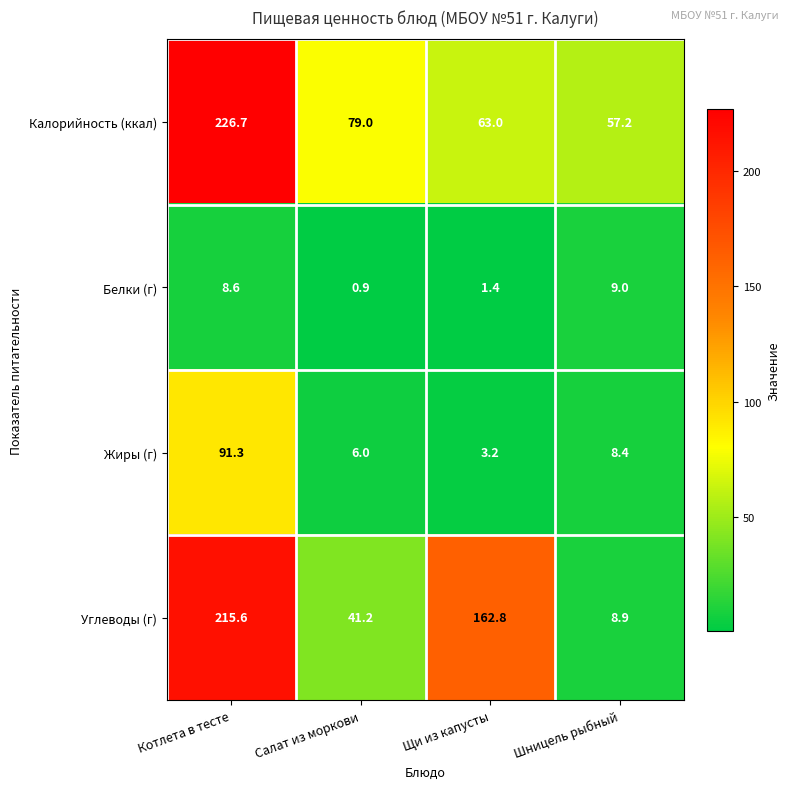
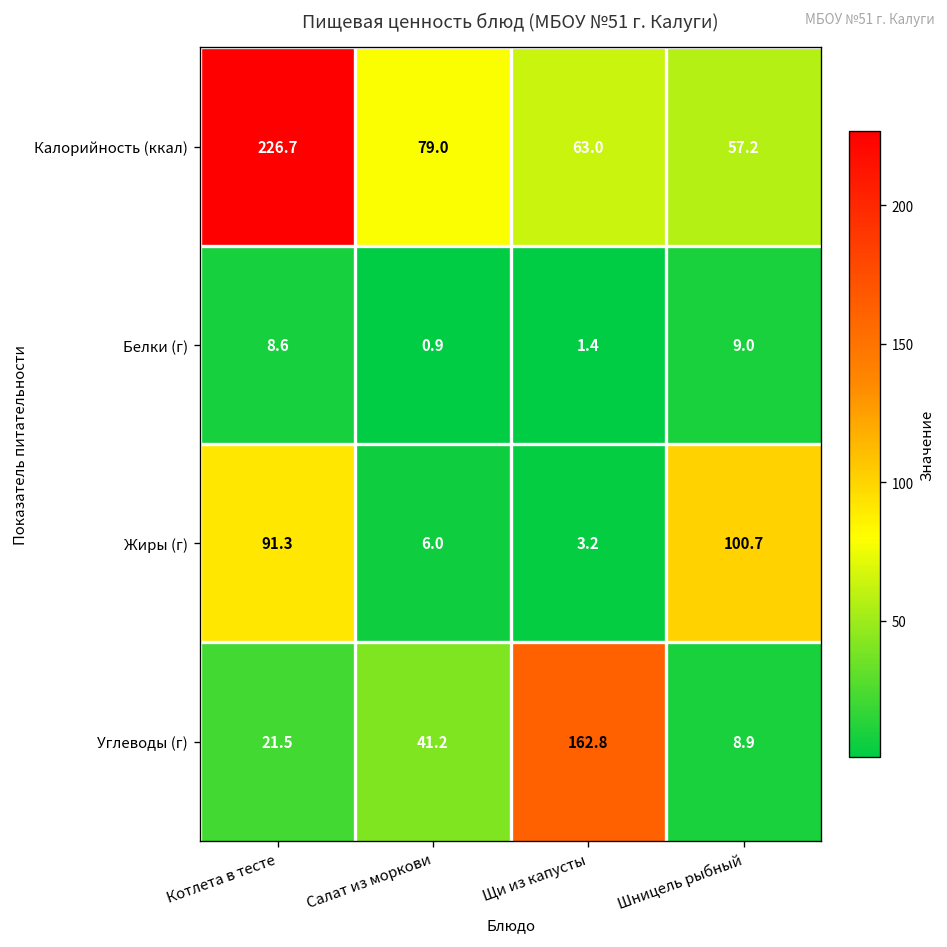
  {
    "Калорийность (ккал)": {
      "Котлета в тесте": 226.7,
      "Салат из моркови": 79.0,
      "Щи из капусты": 63.0,
      "Шницель рыбный": 57.2
    },
    "Белки (г)": {
      "Котлета в тесте": 8.6,
      "Салат из моркови": 0.9,
      "Щи из капусты": 1.4,
      "Шницель рыбный": 9.0
    },
    "Жиры (г)": {
      "Котлета в тесте": 91.3,
      "Салат из моркови": 6.0,
      "Щи из капусты": 3.2,
-     "Шницель рыбный": 8.4
+     "Шницель рыбный": 100.7
    },
    "Углеводы (г)": {
-     "Котлета в тесте": 215.6,
+     "Котлета в тесте": 21.5,
      "Салат из моркови": 41.2,
      "Щи из капусты": 162.8,
      "Шницель рыбный": 8.9
    }
  }
